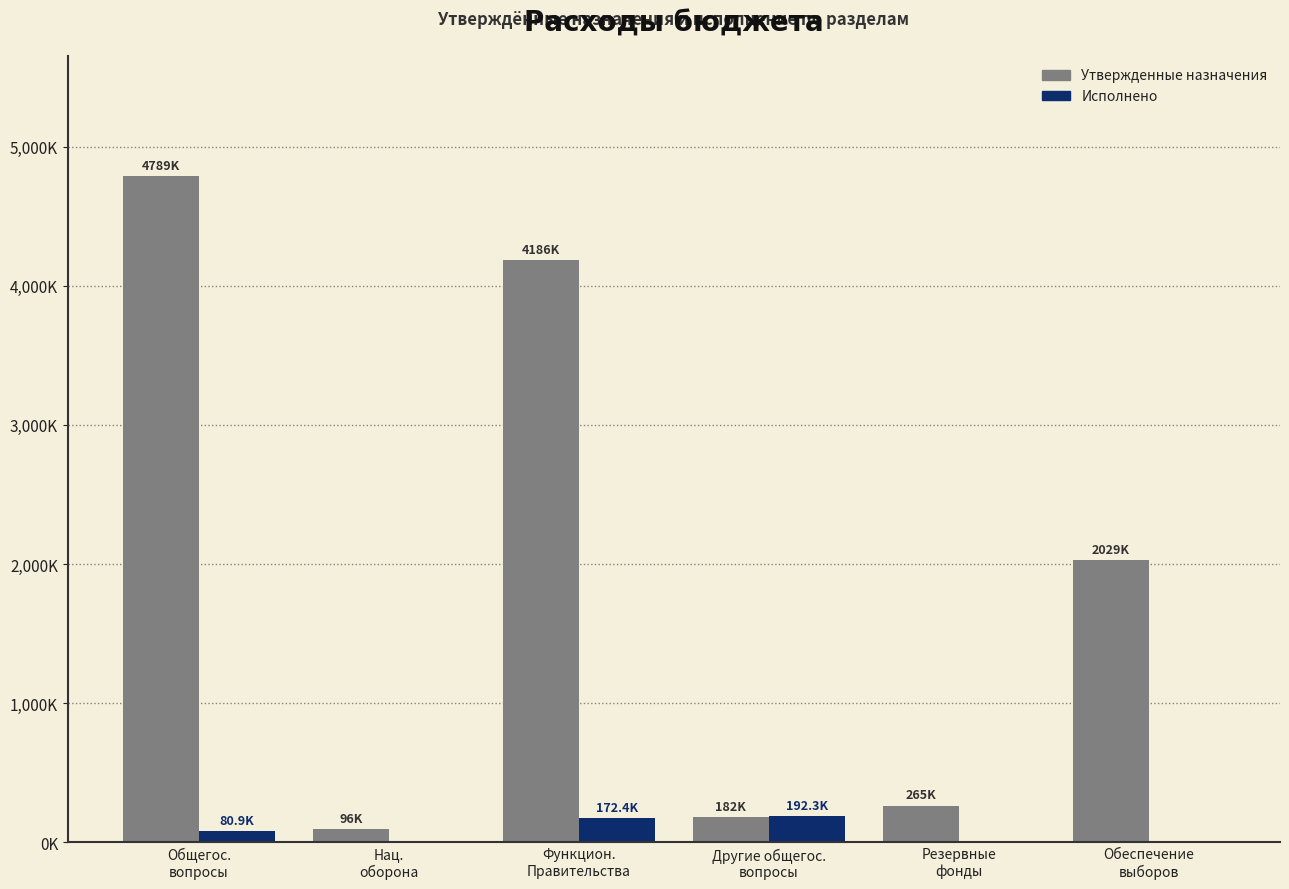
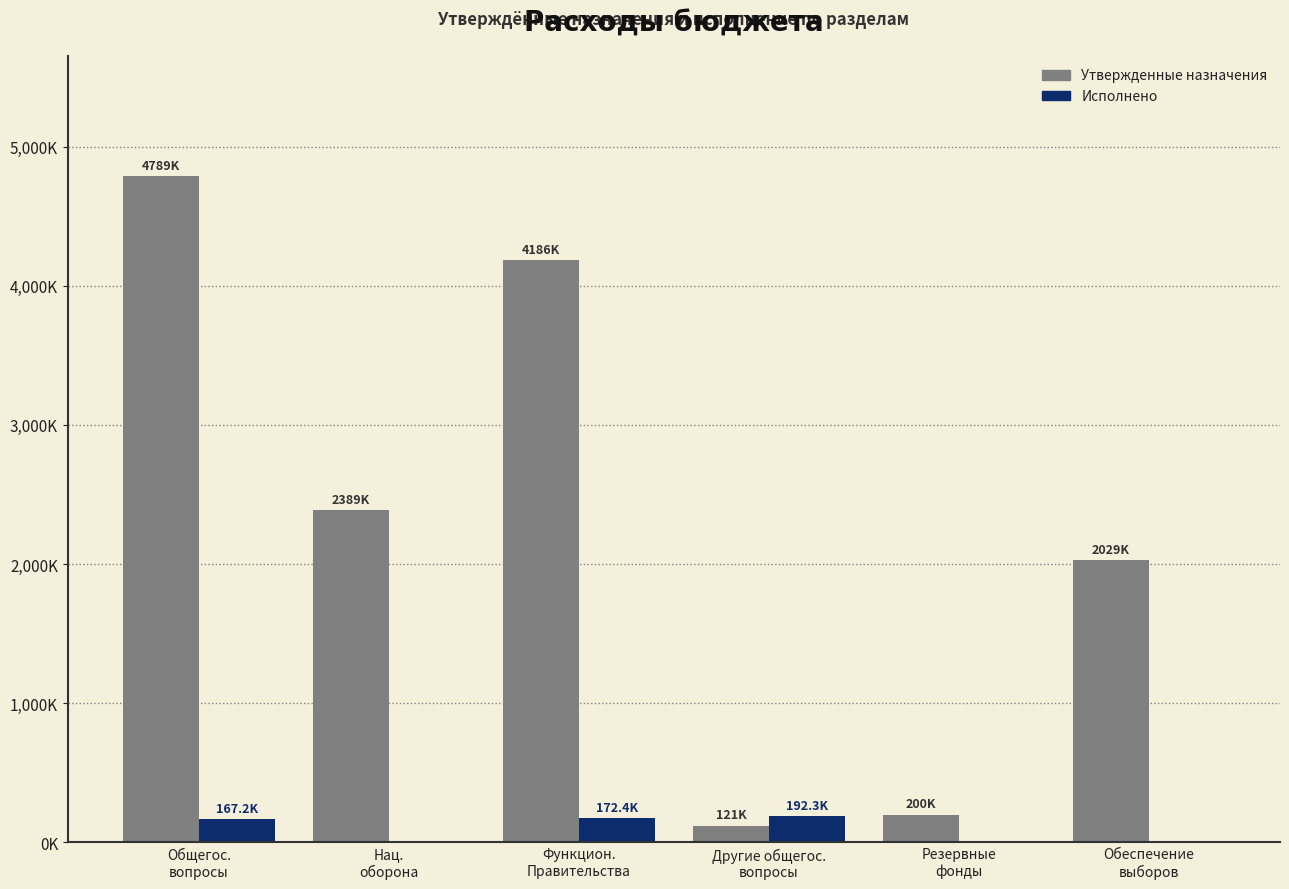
  {
    "Утвержденные назначения": {
      "Общегос. вопросы": "4789K",
-     "Нац. оборона": "96K",
+     "Нац. оборона": "2389K",
      "Функцион. Правительства": "4186K",
-     "Другие общегос. вопросы": "182K",
-     "Резервные фонды": "265K",
+     "Другие общегос. вопросы": "121K",
+     "Резервные фонды": "200K",
      "Обеспечение выборов": "2029K"
    },
    "Исполнено": {
-     "Общегос. вопросы": "80.9K",
+     "Общегос. вопросы": "167.2K",
      "Функцион. Правительства": "172.4K",
      "Другие общегос. вопросы": "192.3K"
    }
  }
